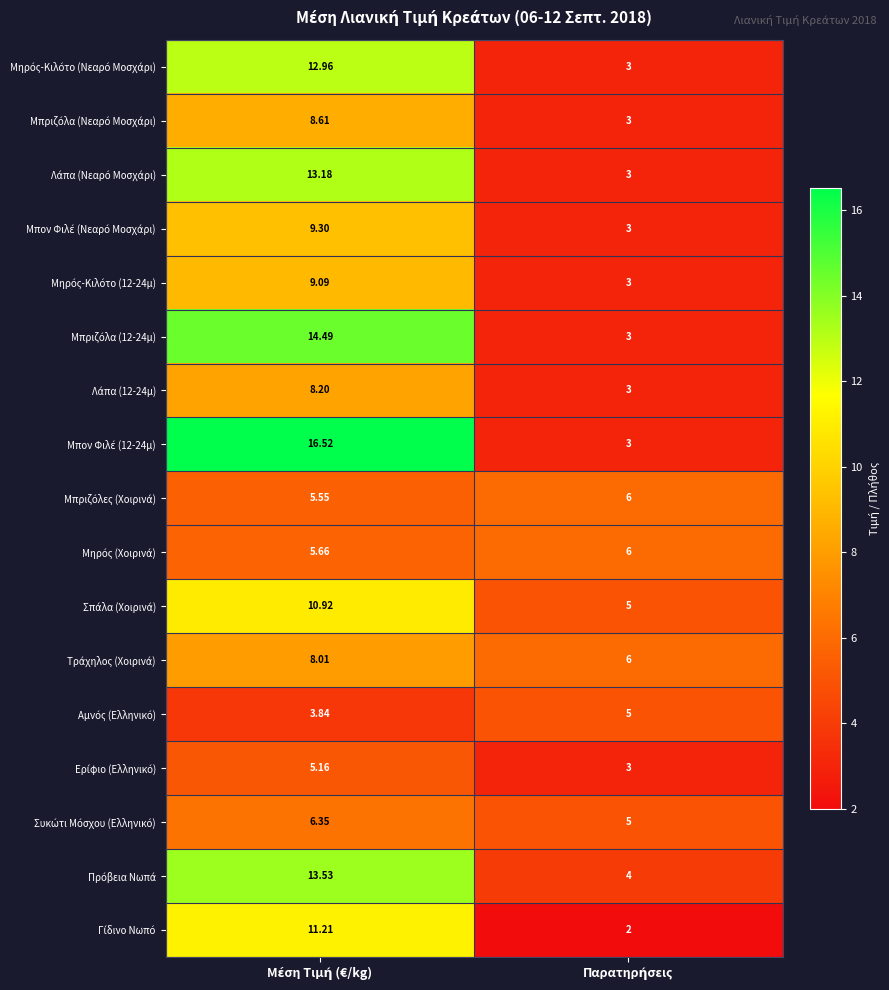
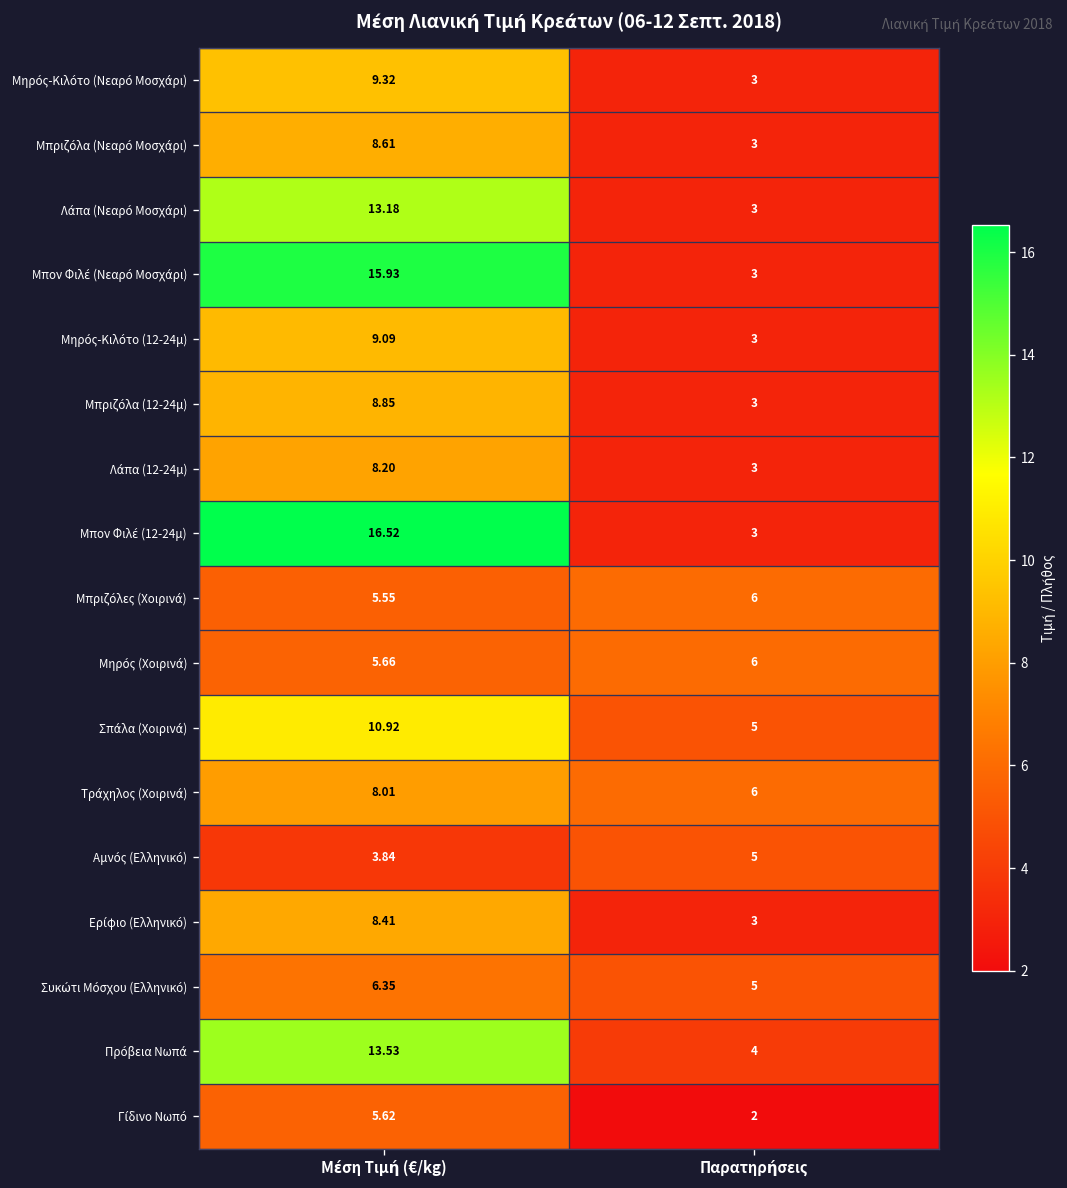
  {
    "Μηρός-Κιλότο (Νεαρό Μοσχάρι)": {
-     "Μέση Τιμή (€/kg)": 12.96,
+     "Μέση Τιμή (€/kg)": 9.32,
      "Παρατηρήσεις": 3
    },
    "Μπριζόλα (Νεαρό Μοσχάρι)": {
      "Μέση Τιμή (€/kg)": 8.61,
      "Παρατηρήσεις": 3
    },
    "Λάπα (Νεαρό Μοσχάρι)": {
      "Μέση Τιμή (€/kg)": 13.18,
      "Παρατηρήσεις": 3
    },
    "Μπον Φιλέ (Νεαρό Μοσχάρι)": {
-     "Μέση Τιμή (€/kg)": 9.30,
+     "Μέση Τιμή (€/kg)": 15.93,
      "Παρατηρήσεις": 3
    },
    "Μηρός-Κιλότο (12-24μ)": {
      "Μέση Τιμή (€/kg)": 9.09,
      "Παρατηρήσεις": 3
    },
    "Μπριζόλα (12-24μ)": {
-     "Μέση Τιμή (€/kg)": 14.49,
+     "Μέση Τιμή (€/kg)": 8.85,
      "Παρατηρήσεις": 3
    },
    "Λάπα (12-24μ)": {
      "Μέση Τιμή (€/kg)": 8.20,
      "Παρατηρήσεις": 3
    },
    "Μπον Φιλέ (12-24μ)": {
      "Μέση Τιμή (€/kg)": 16.52,
      "Παρατηρήσεις": 3
    },
    "Μπριζόλες (Χοιρινά)": {
      "Μέση Τιμή (€/kg)": 5.55,
      "Παρατηρήσεις": 6
    },
    "Μηρός (Χοιρινά)": {
      "Μέση Τιμή (€/kg)": 5.66,
      "Παρατηρήσεις": 6
    },
    "Σπάλα (Χοιρινά)": {
      "Μέση Τιμή (€/kg)": 10.92,
      "Παρατηρήσεις": 5
    },
    "Τράχηλος (Χοιρινά)": {
      "Μέση Τιμή (€/kg)": 8.01,
      "Παρατηρήσεις": 6
    },
    "Αμνός (Ελληνικό)": {
      "Μέση Τιμή (€/kg)": 3.84,
      "Παρατηρήσεις": 5
    },
    "Ερίφιο (Ελληνικό)": {
-     "Μέση Τιμή (€/kg)": 5.16,
+     "Μέση Τιμή (€/kg)": 8.41,
      "Παρατηρήσεις": 3
    },
    "Συκώτι Μόσχου (Ελληνικό)": {
      "Μέση Τιμή (€/kg)": 6.35,
      "Παρατηρήσεις": 5
    },
    "Πρόβεια Νωπά": {
      "Μέση Τιμή (€/kg)": 13.53,
      "Παρατηρήσεις": 4
    },
    "Γίδινο Νωπό": {
-     "Μέση Τιμή (€/kg)": 11.21,
+     "Μέση Τιμή (€/kg)": 5.62,
      "Παρατηρήσεις": 2
    }
  }
